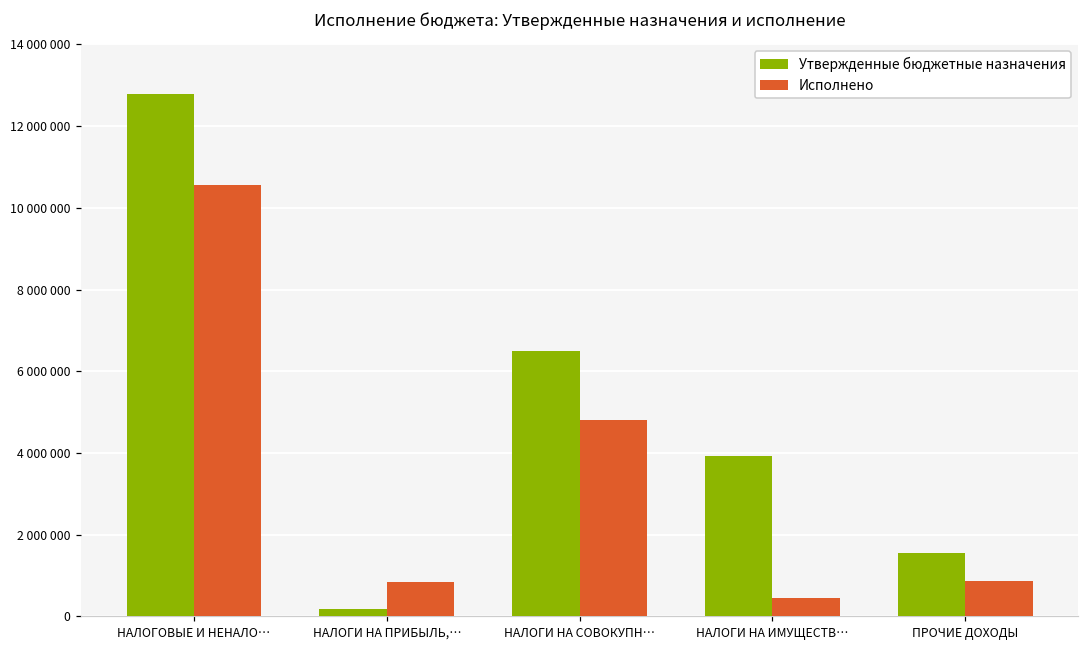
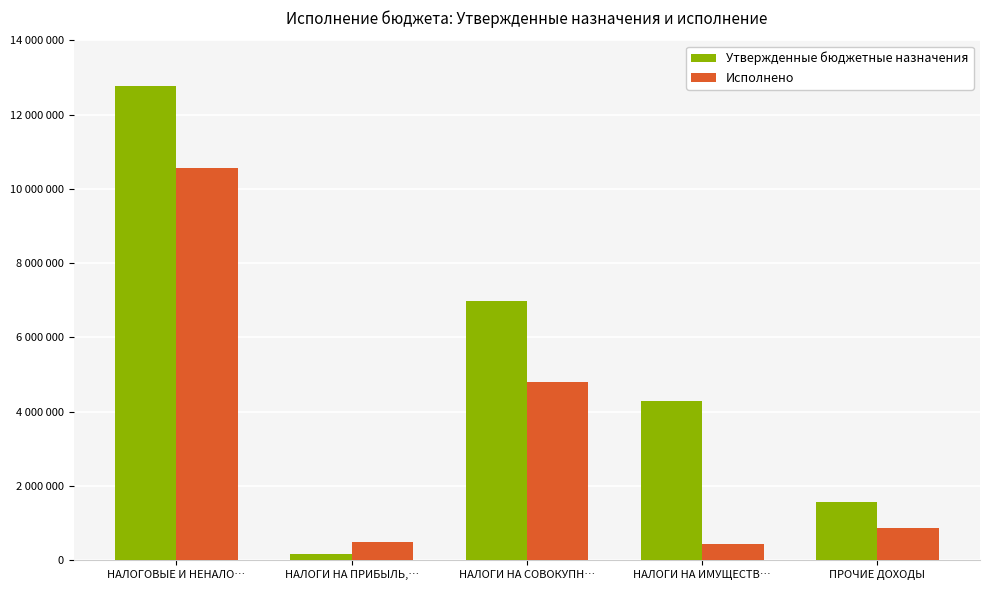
  {
    "Утвержденные бюджетные назначения": {
      "НАЛОГОВЫЕ И НЕНАЛО…": 12800000,
      "НАЛОГИ НА ПРИБЫЛЬ,…": 200000,
-     "НАЛОГИ НА СОВОКУПН…": 6500000,
-     "НАЛОГИ НА ИМУЩЕСТВ…": 3900000,
+     "НАЛОГИ НА СОВОКУПН…": 7000000,
+     "НАЛОГИ НА ИМУЩЕСТВ…": 4300000,
      "ПРОЧИЕ ДОХОДЫ": 1600000
    },
    "Исполнено": {
      "НАЛОГОВЫЕ И НЕНАЛО…": 10600000,
-     "НАЛОГИ НА ПРИБЫЛЬ,…": 800000,
+     "НАЛОГИ НА ПРИБЫЛЬ,…": 500000,
      "НАЛОГИ НА СОВОКУПН…": 4800000,
      "НАЛОГИ НА ИМУЩЕСТВ…": 400000,
      "ПРОЧИЕ ДОХОДЫ": 900000
    }
  }
